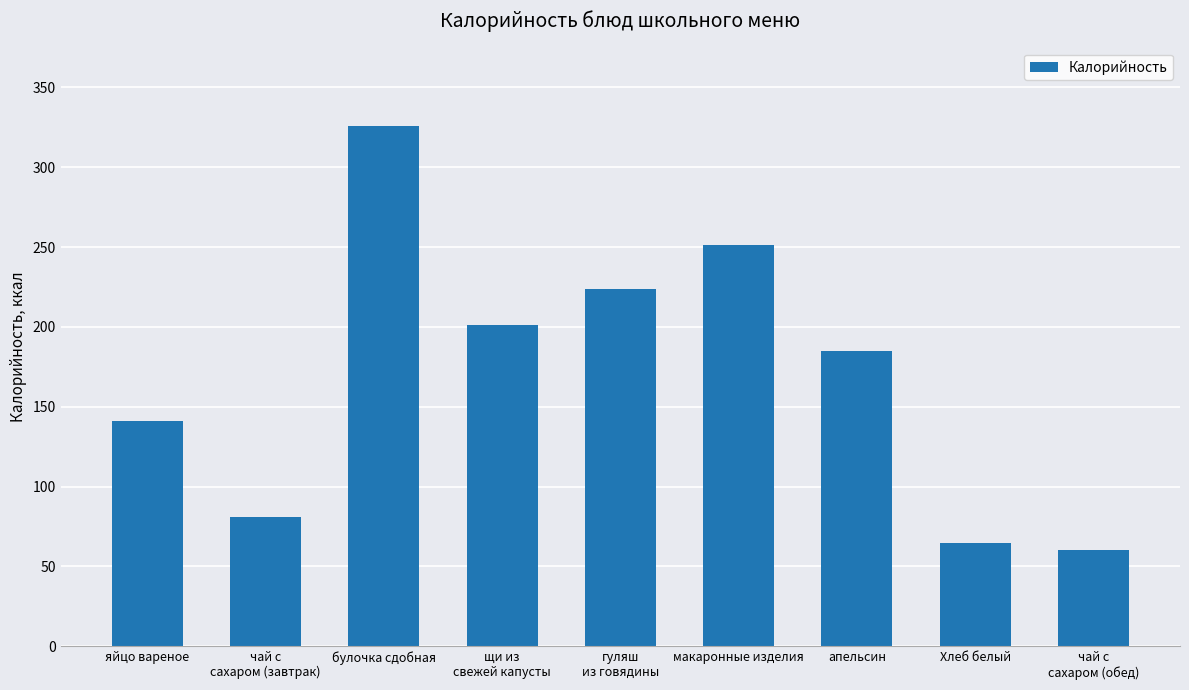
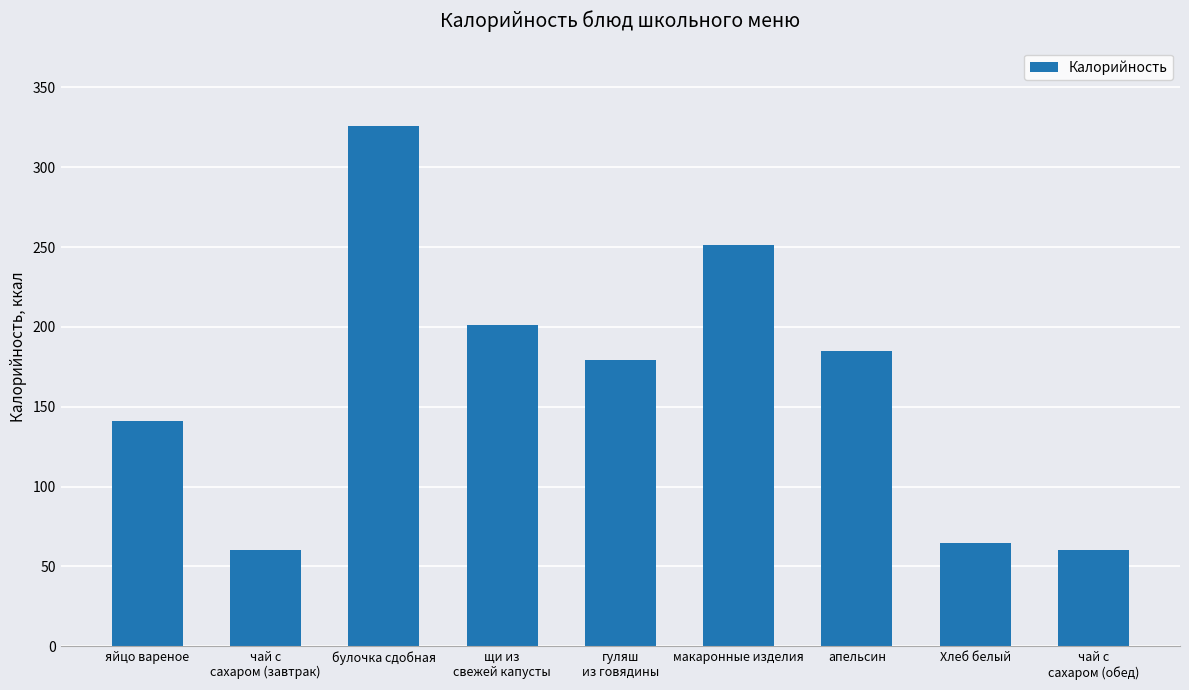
  {
    "яйцо вареное": 141,
-   "чай с сахаром (завтрак)": 81,
+   "чай с сахаром (завтрак)": 60,
    "булочка сдобная": 326,
    "щи из свежей капусты": 201,
-   "гуляш из говядины": 224,
+   "гуляш из говядины": 179,
    "макаронные изделия": 251,
    "апельсин": 185,
    "Хлеб белый": 65,
    "чай с сахаром (обед)": 60
  }
